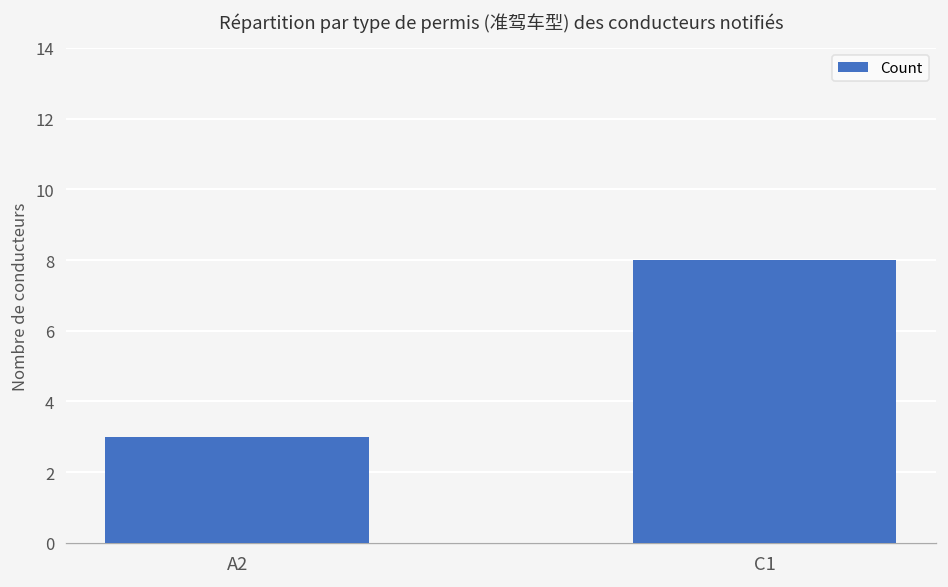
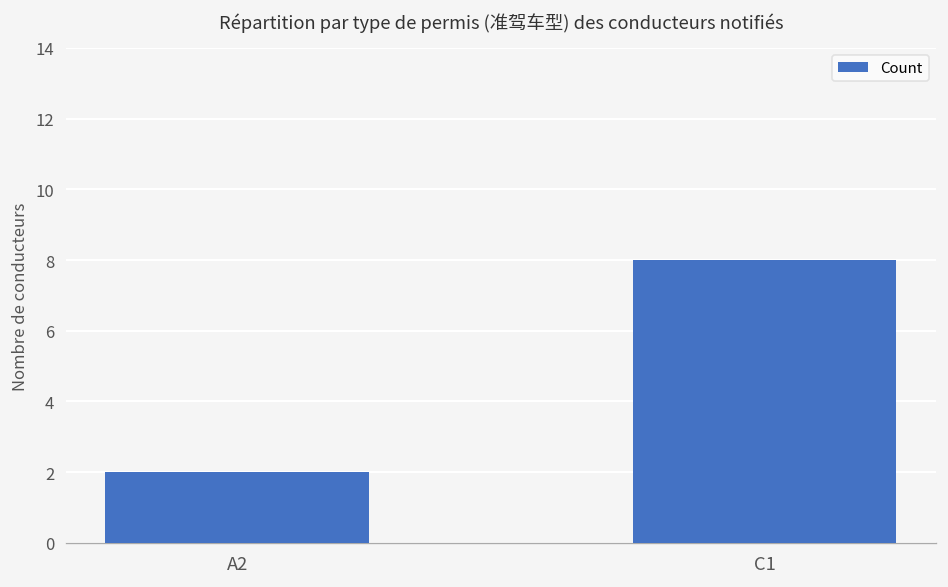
  {
-   "A2": 3,
+   "A2": 2,
    "C1": 8
  }
